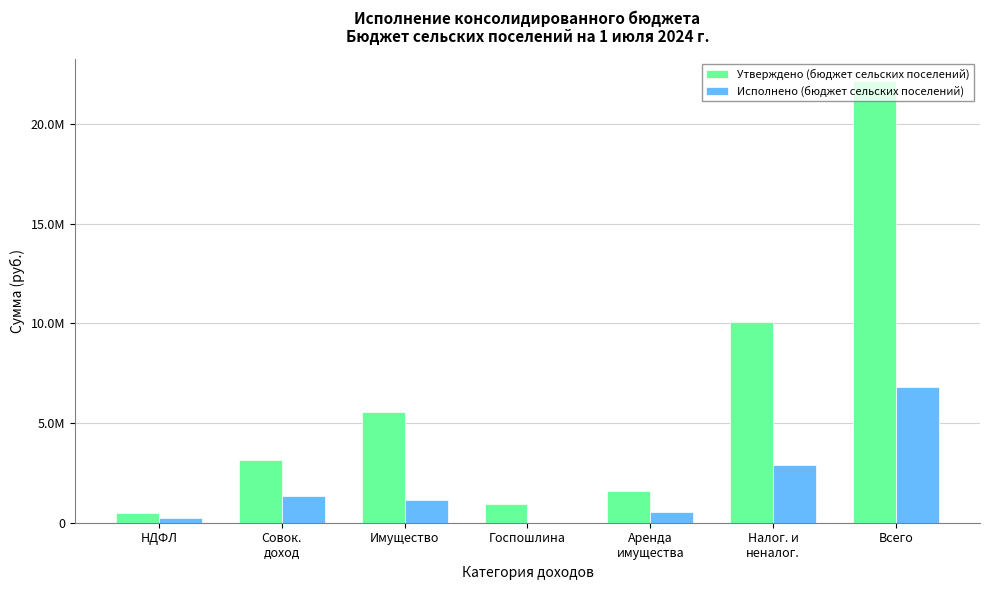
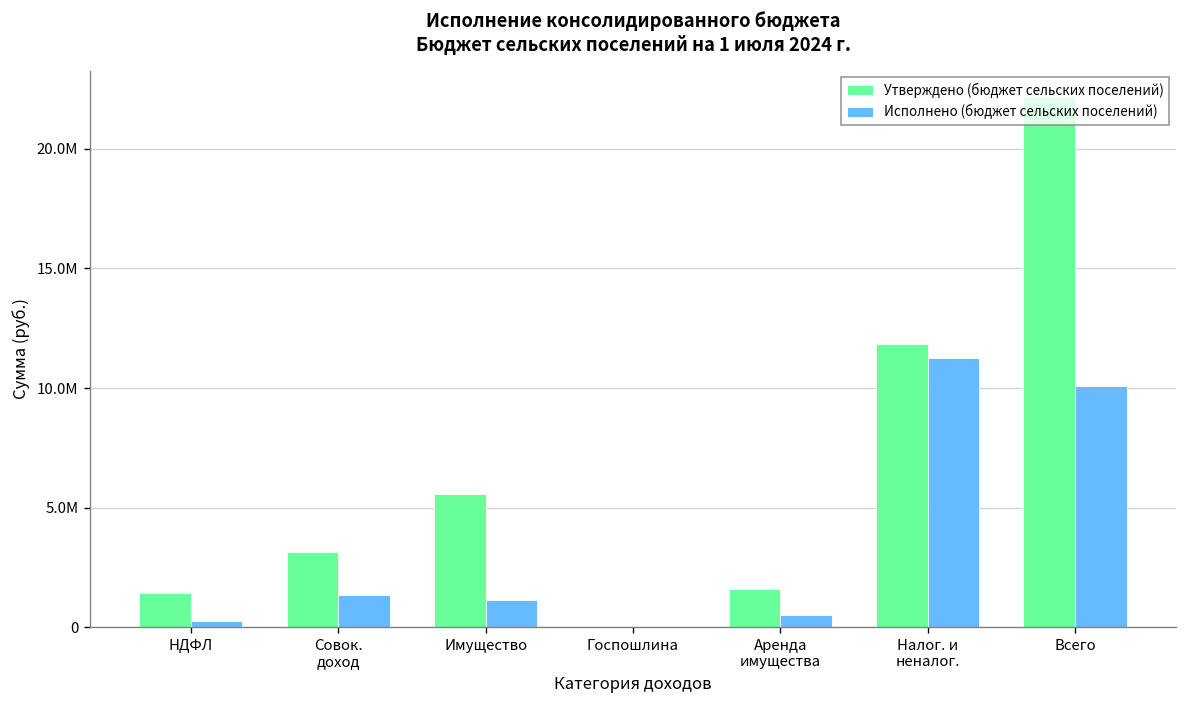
  {
    "Утверждено (бюджет сельских поселений)": {
-     "НДФЛ": 500000,
+     "НДФЛ": 1500000,
      "Совок. доход": 3100000,
      "Имущество": 5600000,
-     "Госпошлина": 900000,
+     "Госпошлина": 0,
      "Аренда имущества": 1600000,
-     "Налог. и неналог.": 10100000
+     "Налог. и неналог.": 11800000
    },
    "Исполнено (бюджет сельских поселений)": {
      "НДФЛ": 200000,
      "Совок. доход": 1300000,
      "Имущество": 1100000,
      "Аренда имущества": 500000,
-     "Налог. и неналог.": 2900000,
-     "Всего": 6800000
+     "Налог. и неналог.": 11200000,
+     "Всего": 10100000
    }
  }
